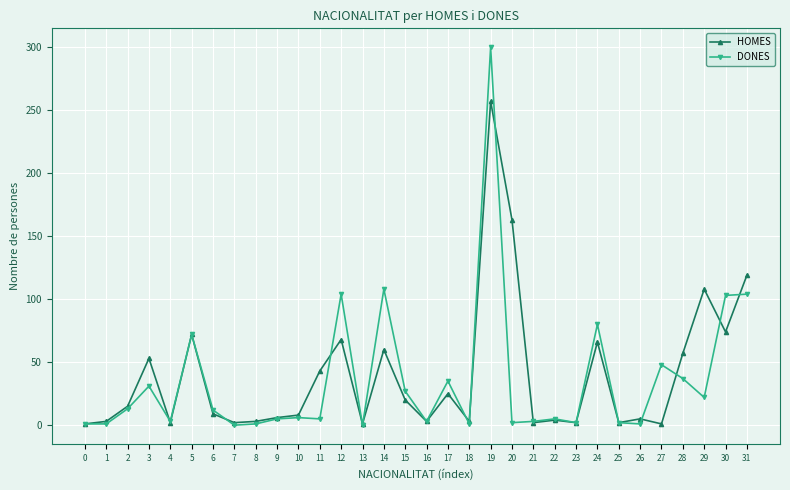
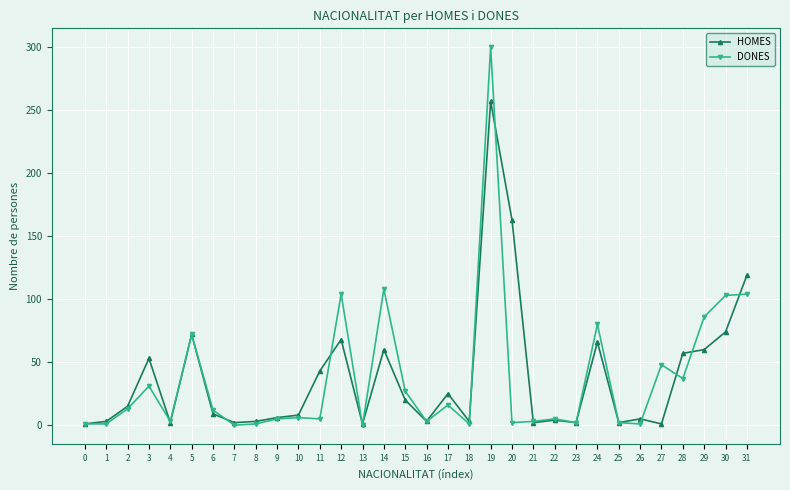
  {
    "HOMES": {
      "3": 53,
      "6": 9,
      "7": 2,
      "11": 43,
      "12": 68,
      "14": 60,
      "15": 20,
      "17": 25,
      "19": 257,
      "20": 163,
      "24": 66,
      "26": 5,
      "27": 1,
      "28": 57,
-     "29": 108,
+     "29": 60,
      "30": 74,
      "31": 119
    },
    "DONES": {
      "3": 31,
      "6": 12,
      "7": 0,
      "11": 5,
      "12": 104,
      "14": 108,
      "15": 27,
-     "17": 35,
+     "17": 16,
      "19": 300,
      "20": 2,
      "24": 80,
      "26": 1,
      "27": 48,
      "28": 37,
-     "29": 22,
+     "29": 86,
      "30": 103,
      "31": 104
    }
  }
